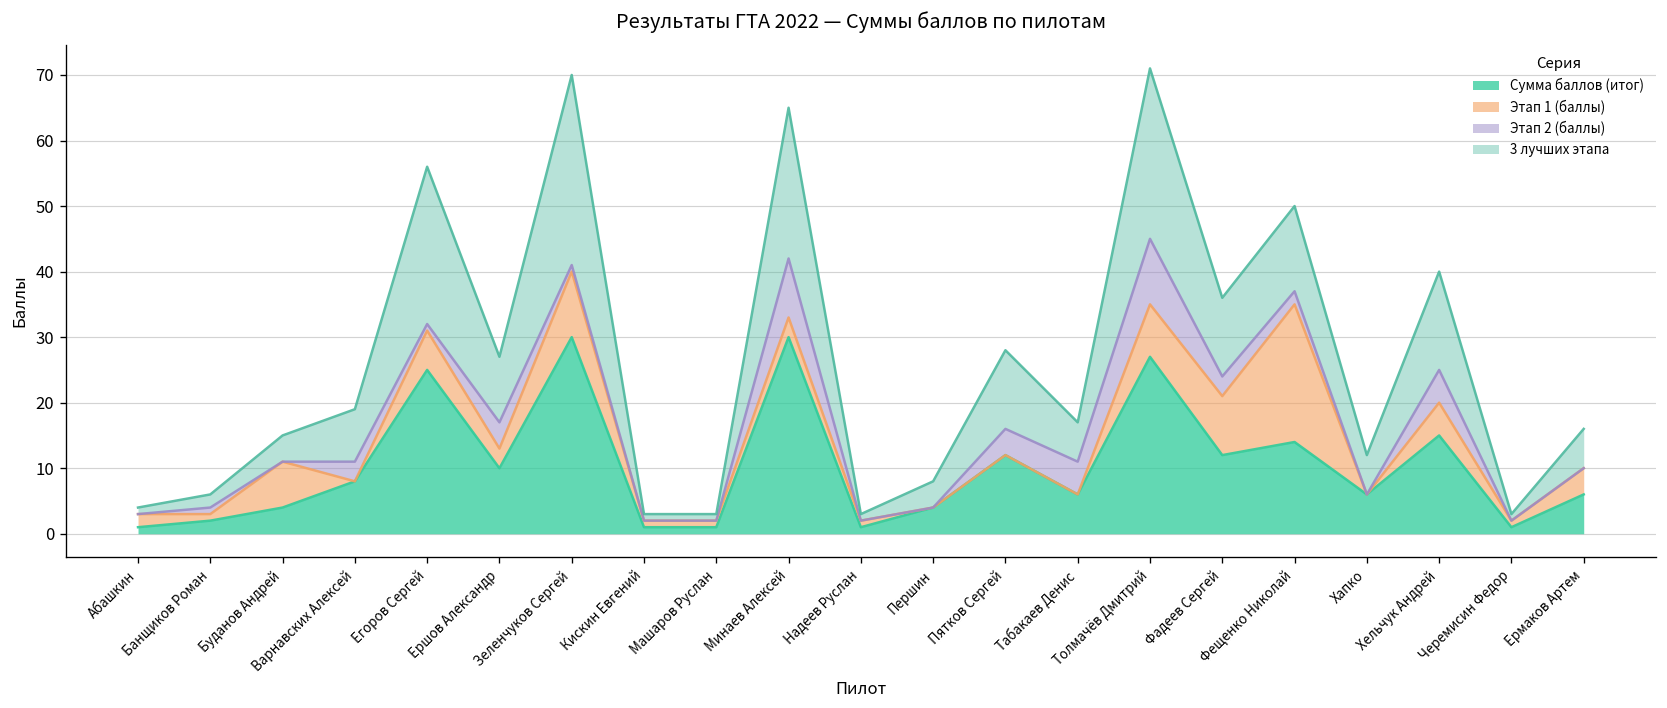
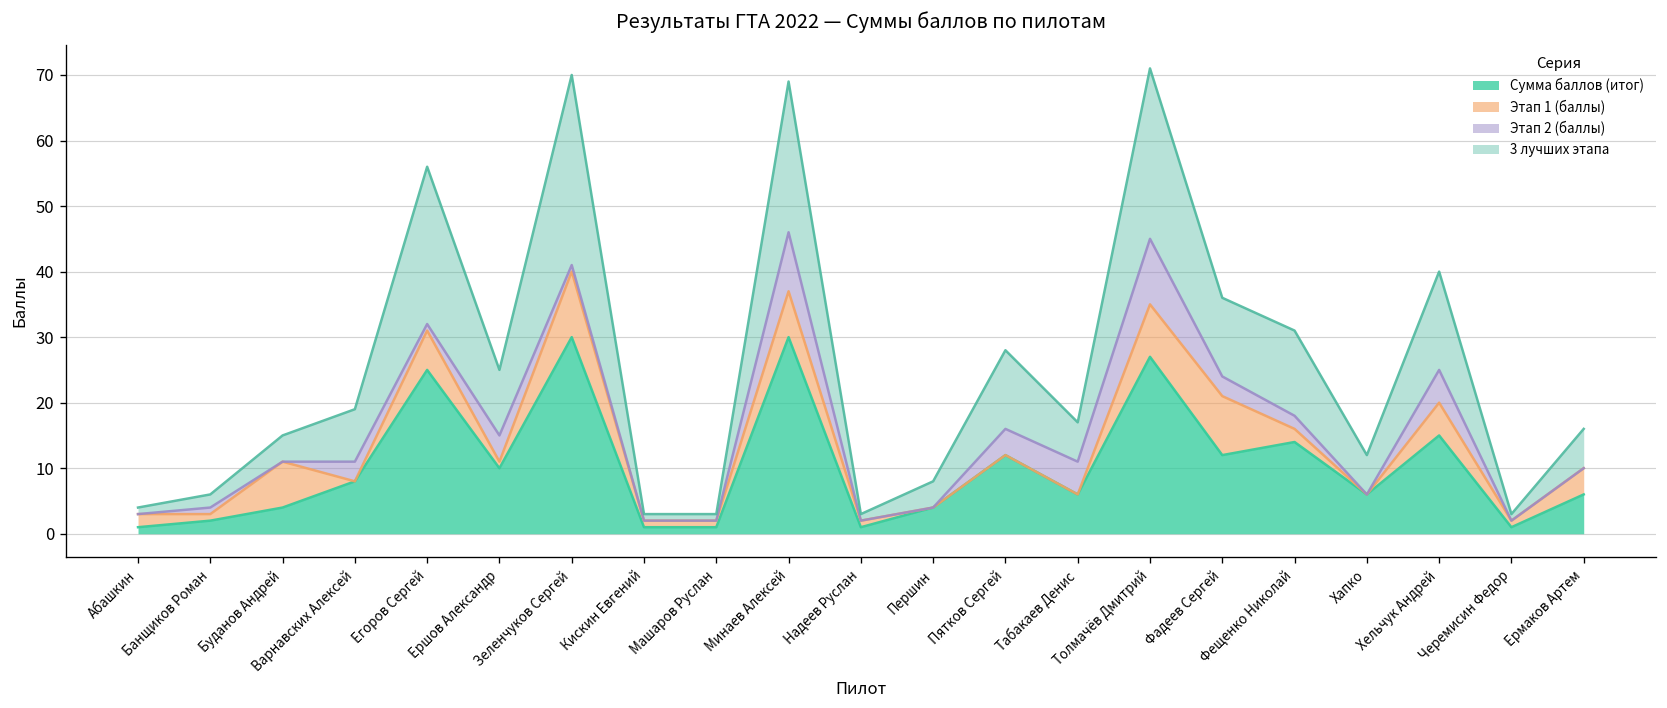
  {
    "Этап 1 (баллы)": {
      "Банщиков Роман": 1,
      "Егоров Сергей": 6,
-     "Ершов Александр": 3,
+     "Ершов Александр": 1,
      "Зеленчуков Сергей": 10,
-     "Минаев Алексей": 3,
+     "Минаев Алексей": 7,
      "Толмачёв Дмитрий": 8,
      "Фадеев Сергей": 9,
-     "Фещенко Николай": 21,
+     "Фещенко Николай": 2,
      "Хельчук Андрей": 5
    }
  }
